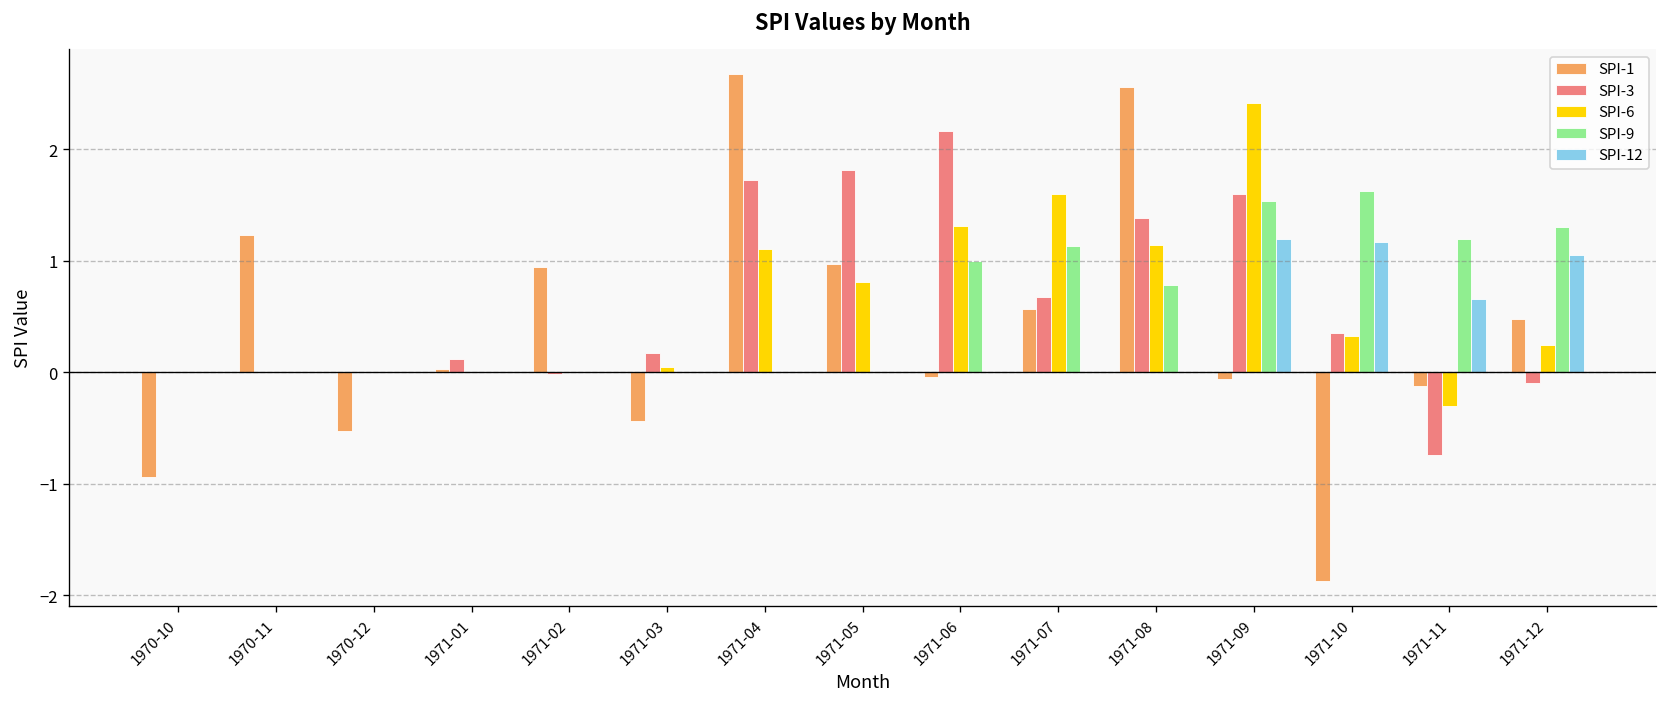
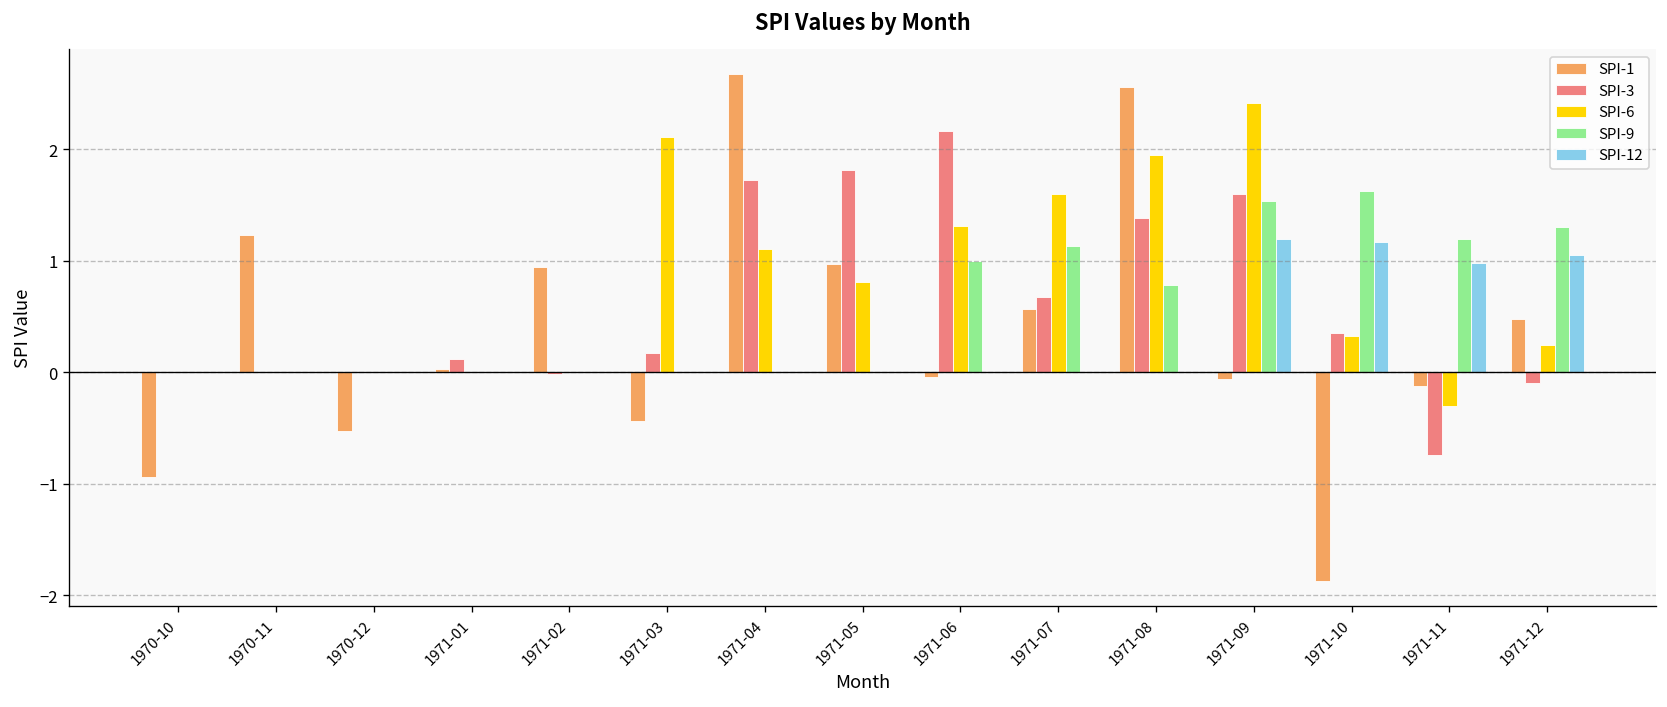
  {
    "SPI-6": {
      "1970-10": 0.0,
      "1970-11": 0.0,
      "1970-12": 0.0,
      "1971-01": 0.0,
      "1971-02": 0.0,
-     "1971-03": 0.1,
+     "1971-03": 2.1,
      "1971-04": 1.1,
      "1971-05": 0.8,
      "1971-06": 1.3,
      "1971-07": 1.6,
-     "1971-08": 1.1,
+     "1971-08": 2.0,
      "1971-09": 2.4,
      "1971-10": 0.3,
      "1971-11": -0.3,
      "1971-12": 0.2
    },
    "SPI-9": {
      "1970-10": 0.0,
      "1970-11": 0.0,
      "1970-12": 0.0,
      "1971-01": 0.0,
      "1971-02": 0.0,
      "1971-03": 0.0,
      "1971-04": 0.0,
      "1971-05": 0.0,
      "1971-06": 1.0,
      "1971-07": 1.1,
      "1971-08": 0.8,
      "1971-09": 1.5,
      "1971-10": 1.6,
      "1971-11": 1.2,
      "1971-12": 1.3
    },
    "SPI-12": {
      "1970-10": 0.0,
      "1970-11": 0.0,
      "1970-12": 0.0,
      "1971-01": 0.0,
      "1971-02": 0.0,
      "1971-03": 0.0,
      "1971-04": 0.0,
      "1971-05": 0.0,
      "1971-06": 0.0,
      "1971-07": 0.0,
      "1971-08": 0.0,
      "1971-09": 1.2,
      "1971-10": 1.2,
-     "1971-11": 0.7,
+     "1971-11": 1.0,
      "1971-12": 1.1
    }
  }
